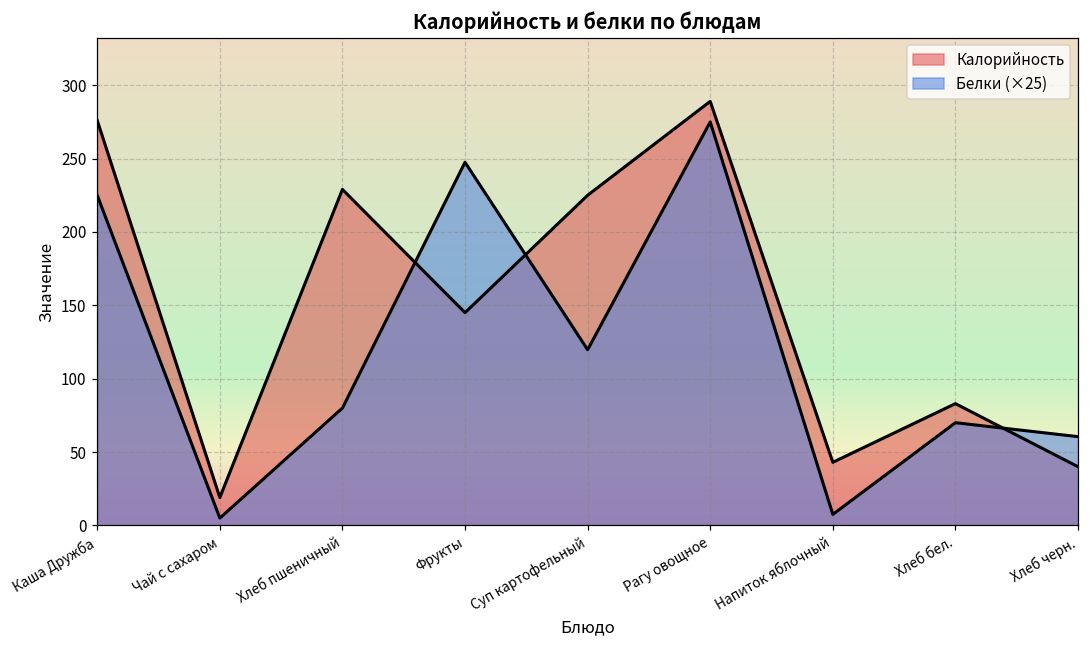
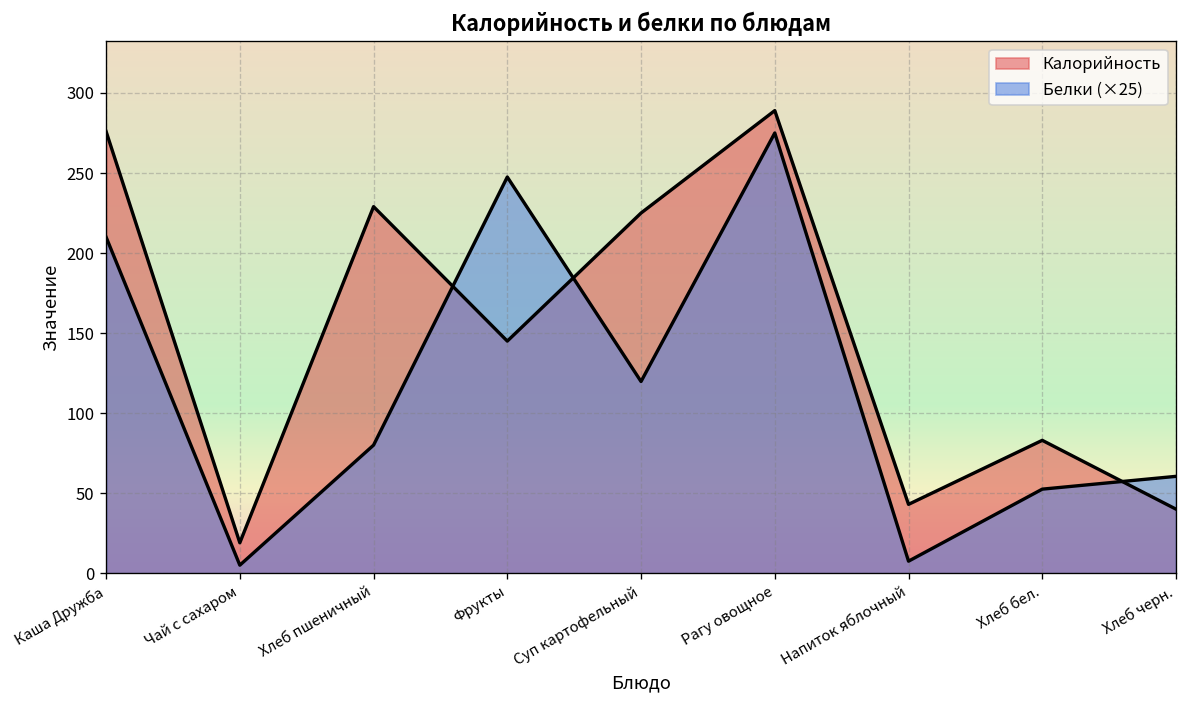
  {
    "Калорийность": {
      "Каша Дружба": 276,
      "Чай с сахаром": 19,
      "Хлеб пшеничный": 229,
      "Фрукты": 145,
      "Суп картофельный": 225,
      "Рагу овощное": 289,
      "Напиток яблочный": 43,
      "Хлеб бел.": 83,
      "Хлеб черн.": 40
    },
    "Белки (×25)": {
-     "Каша Дружба": 225,
+     "Каша Дружба": 210,
      "Чай с сахаром": 5,
      "Хлеб пшеничный": 80,
      "Фрукты": 248,
      "Суп картофельный": 120,
      "Рагу овощное": 275,
      "Напиток яблочный": 8,
-     "Хлеб бел.": 70,
+     "Хлеб бел.": 53,
      "Хлеб черн.": 61
    }
  }
